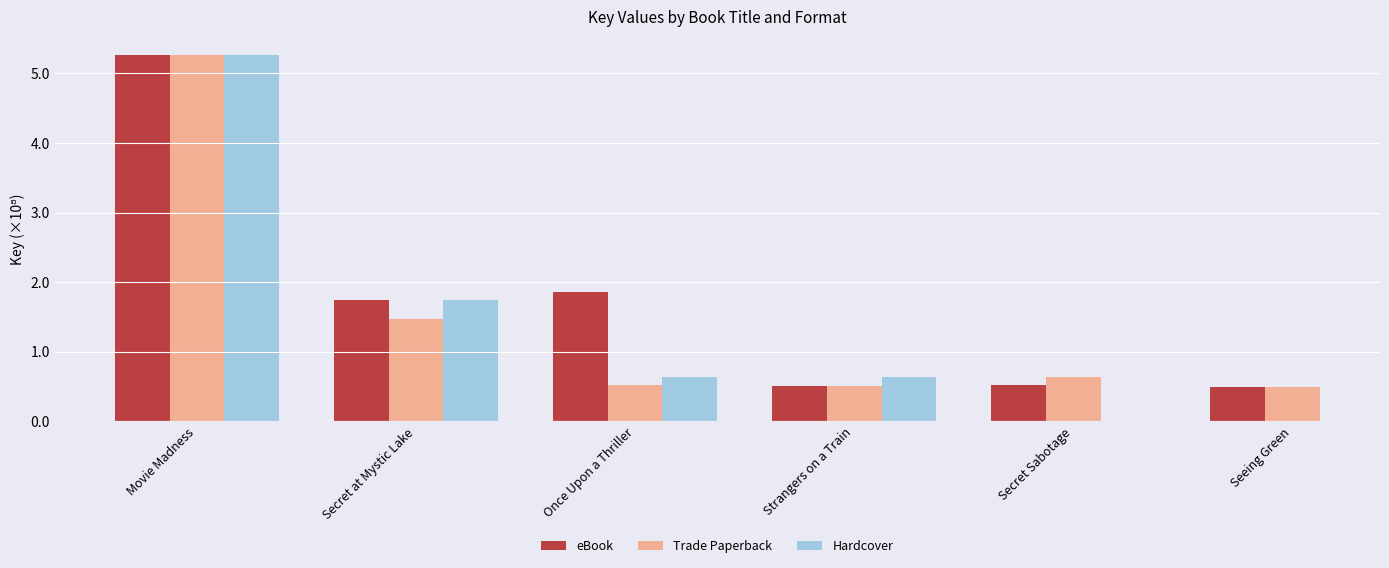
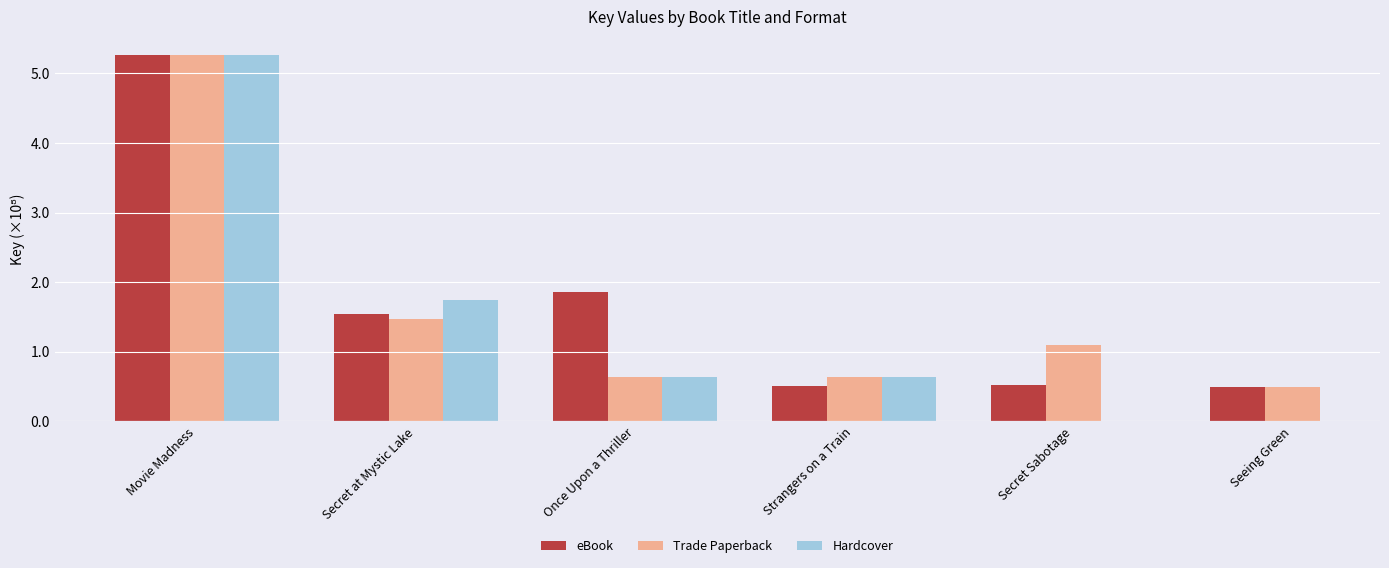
  {
    "eBook": {
      "Movie Madness": 5.3,
-     "Secret at Mystic Lake": 1.7,
+     "Secret at Mystic Lake": 1.5,
      "Once Upon a Thriller": 1.9,
      "Strangers on a Train": 0.5,
      "Secret Sabotage": 0.5,
      "Seeing Green": 0.5
    },
    "Trade Paperback": {
      "Movie Madness": 5.3,
      "Secret at Mystic Lake": 1.5,
-     "Once Upon a Thriller": 0.5,
-     "Strangers on a Train": 0.5,
-     "Secret Sabotage": 0.6,
+     "Once Upon a Thriller": 0.6,
+     "Strangers on a Train": 0.6,
+     "Secret Sabotage": 1.1,
      "Seeing Green": 0.5
    }
  }
